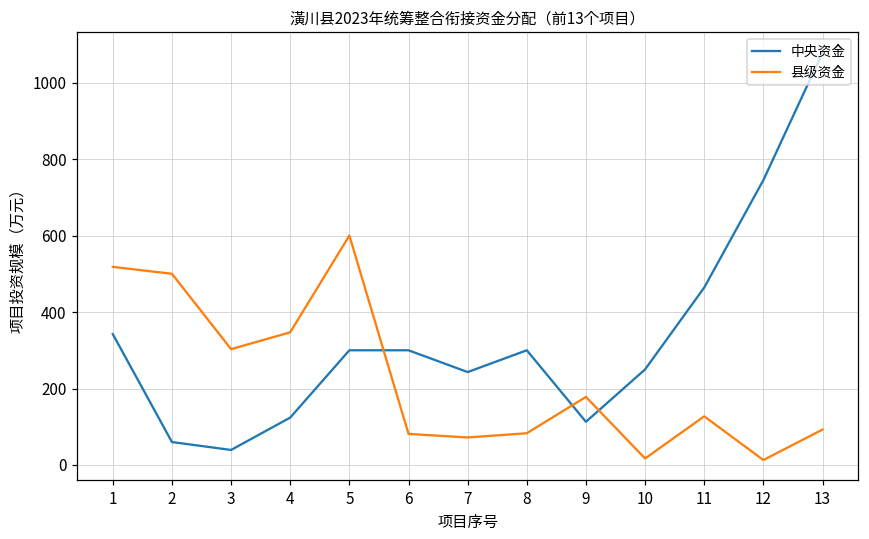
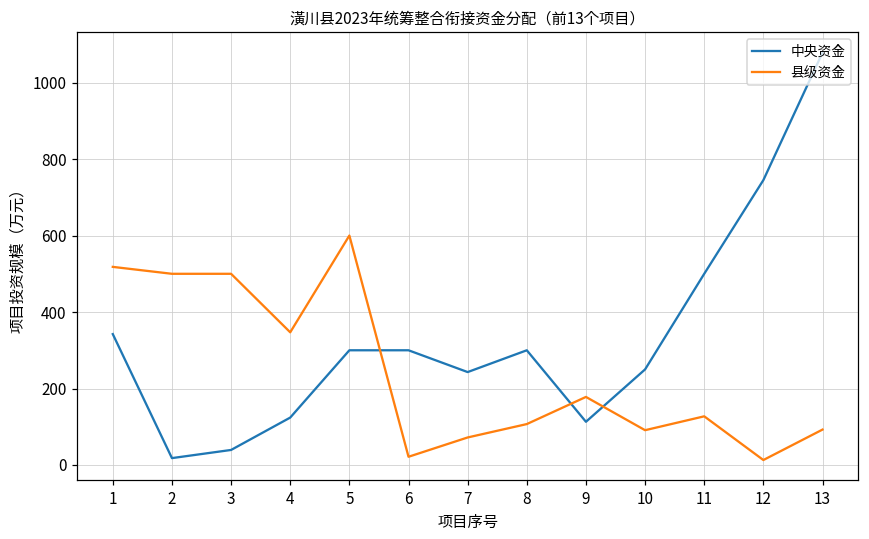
  {
    "中央资金": {
      "1": 340,
-     "2": 60,
+     "2": 20,
      "3": 40,
      "4": 120,
      "5": 300,
      "6": 300,
      "7": 240,
      "8": 300,
      "9": 110,
      "10": 250,
-     "11": 460,
+     "11": 500,
      "12": 750
    },
    "县级资金": {
      "1": 520,
      "2": 500,
-     "3": 300,
+     "3": 500,
      "4": 350,
      "5": 600,
-     "6": 80,
+     "6": 20,
      "7": 70,
-     "8": 80,
+     "8": 110,
      "9": 180,
-     "10": 20,
+     "10": 90,
      "11": 130,
      "12": 10,
      "13": 90
    }
  }
